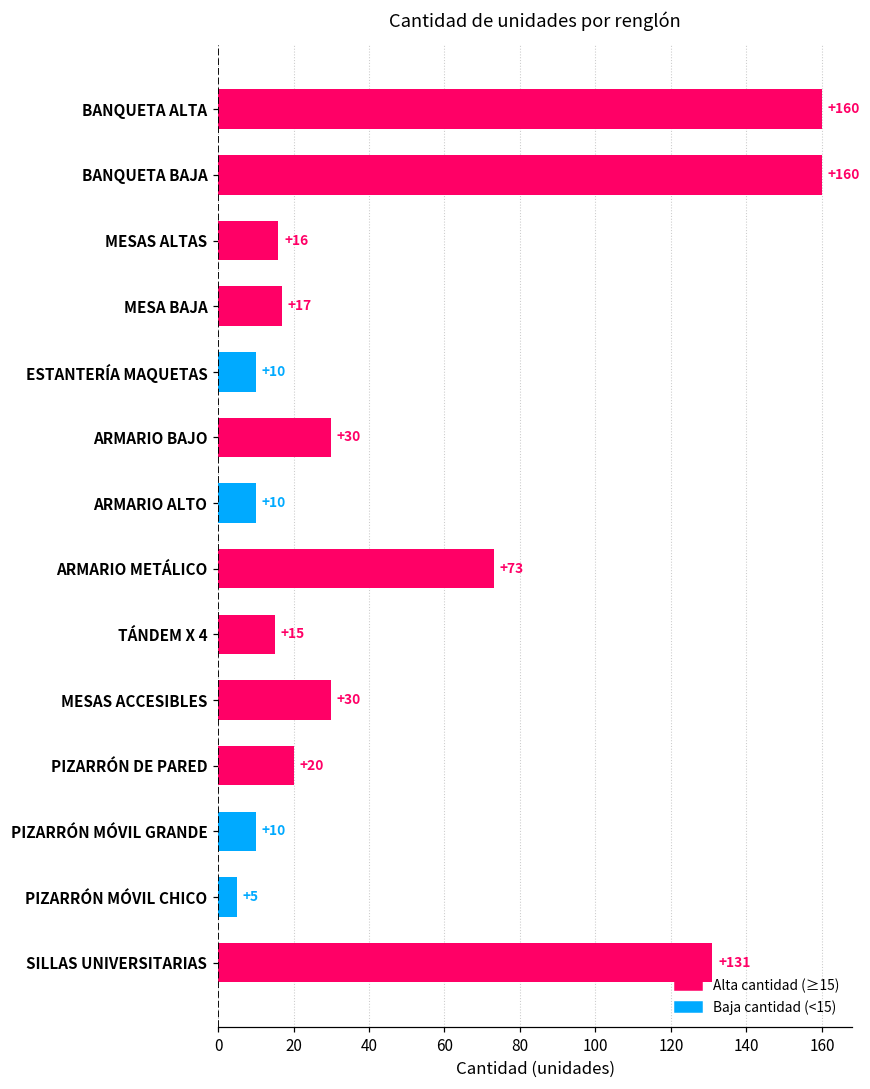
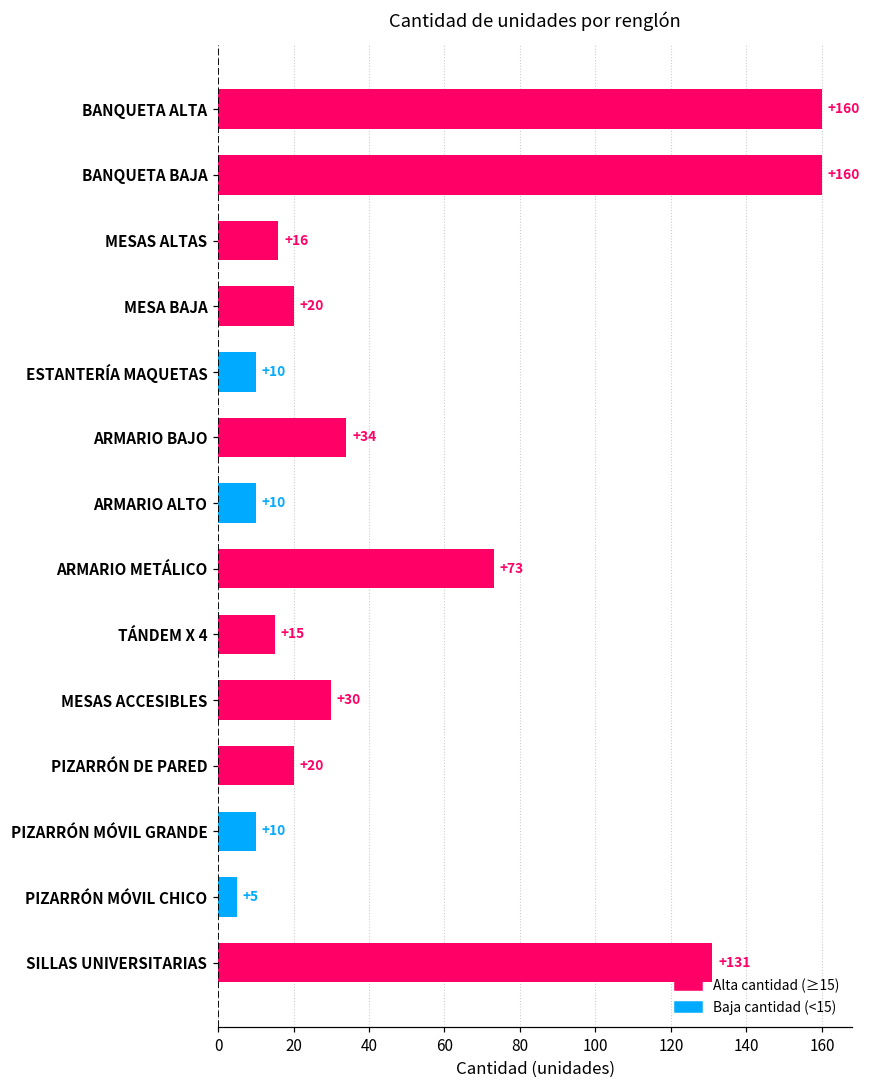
  {
    "BANQUETA ALTA": "+160",
    "BANQUETA BAJA": "+160",
    "MESAS ALTAS": "+16",
-   "MESA BAJA": "+17",
+   "MESA BAJA": "+20",
    "ESTANTERÍA MAQUETAS": "+10",
-   "ARMARIO BAJO": "+30",
+   "ARMARIO BAJO": "+34",
    "ARMARIO ALTO": "+10",
    "ARMARIO METÁLICO": "+73",
    "TÁNDEM X 4": "+15",
    "MESAS ACCESIBLES": "+30",
    "PIZARRÓN DE PARED": "+20",
    "PIZARRÓN MÓVIL GRANDE": "+10",
    "PIZARRÓN MÓVIL CHICO": "+5",
    "SILLAS UNIVERSITARIAS": "+131"
  }
